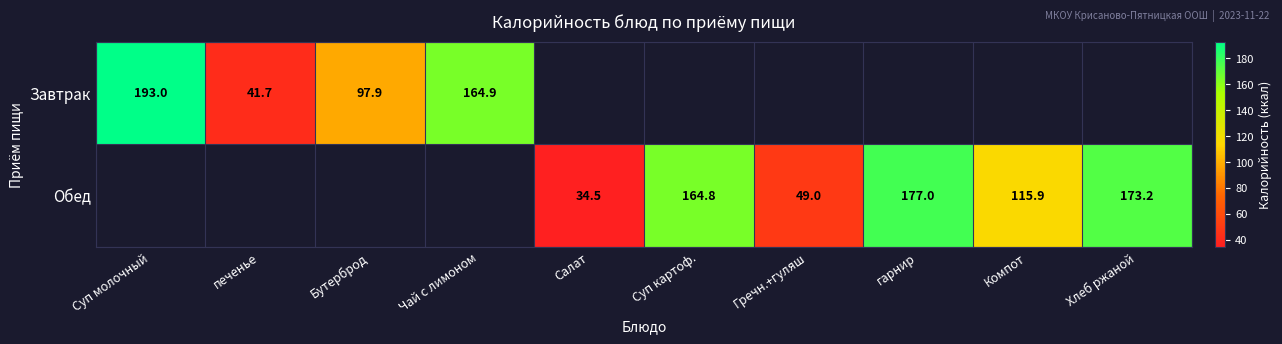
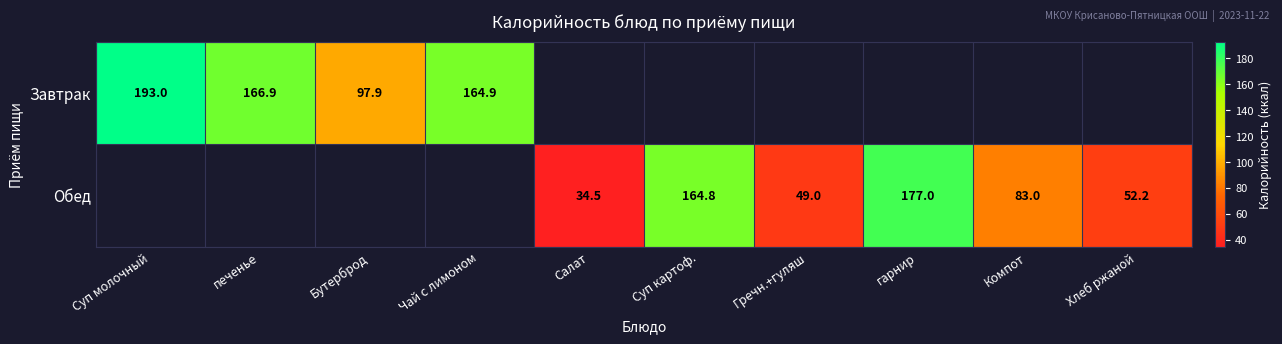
  {
    "Завтрак": {
      "Суп молочный": 193.0,
-     "печенье": 41.7,
+     "печенье": 166.9,
      "Бутерброд": 97.9,
      "Чай с лимоном": 164.9
    },
    "Обед": {
      "Салат": 34.5,
      "Суп картоф.": 164.8,
      "Гречн.+гуляш": 49.0,
      "гарнир": 177.0,
-     "Компот": 115.9,
-     "Хлеб ржаной": 173.2
+     "Компот": 83.0,
+     "Хлеб ржаной": 52.2
    }
  }
